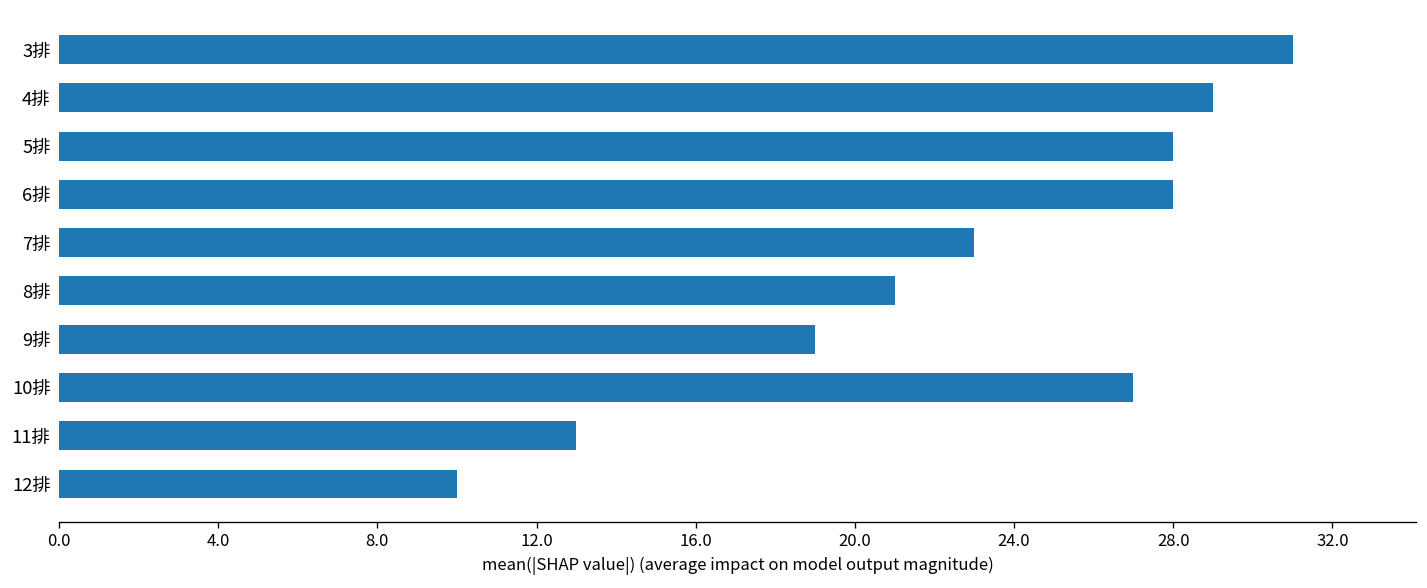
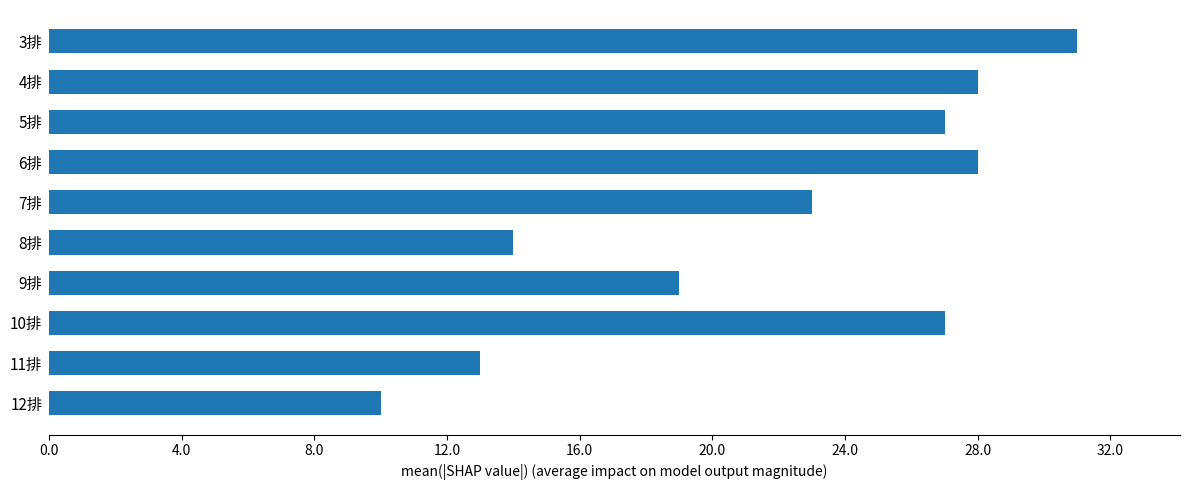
  {
    "3排": 31,
-   "4排": 29,
-   "5排": 28,
+   "4排": 28,
+   "5排": 27,
    "6排": 28,
    "7排": 23,
-   "8排": 21,
+   "8排": 14,
    "9排": 19,
    "10排": 27,
    "11排": 13,
    "12排": 10
  }
